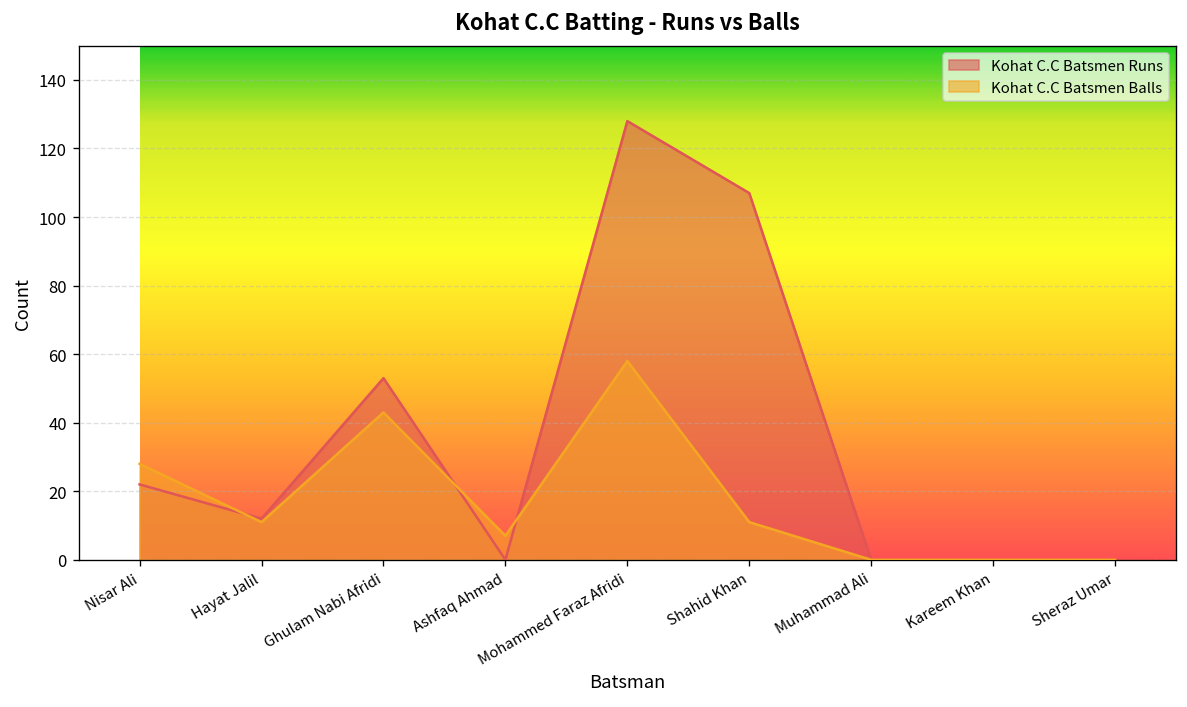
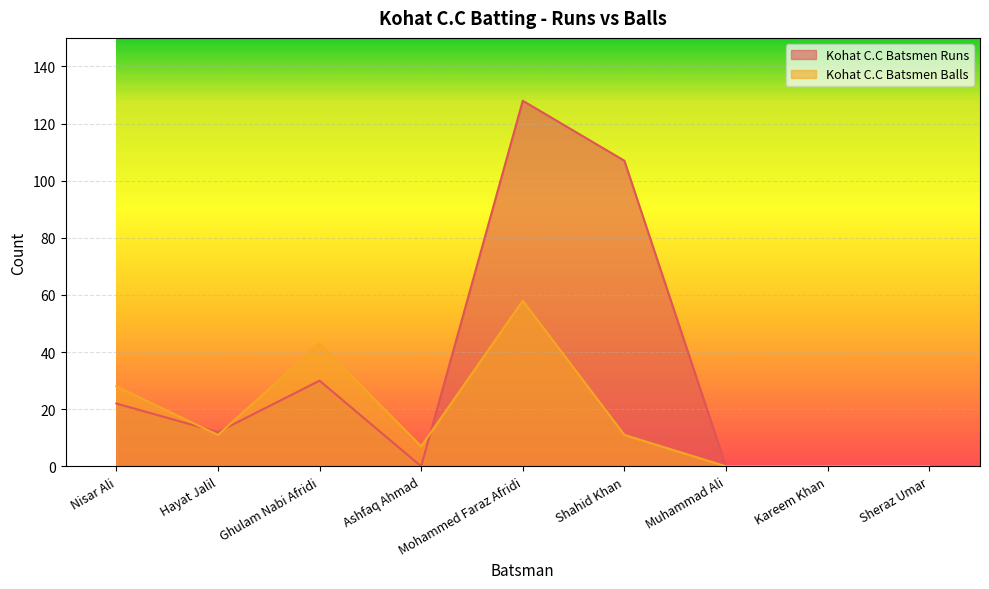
  {
    "Kohat C.C Batsmen Runs": {
      "Nisar Ali": 22,
      "Hayat Jalil": 12,
-     "Ghulam Nabi Afridi": 53,
+     "Ghulam Nabi Afridi": 30,
      "Ashfaq Ahmad": 0,
      "Mohammed Faraz Afridi": 128,
      "Shahid Khan": 107
    },
    "Kohat C.C Batsmen Balls": {
      "Nisar Ali": 28,
      "Hayat Jalil": 11,
      "Ghulam Nabi Afridi": 43,
      "Ashfaq Ahmad": 7,
      "Mohammed Faraz Afridi": 58,
      "Shahid Khan": 11
    }
  }
